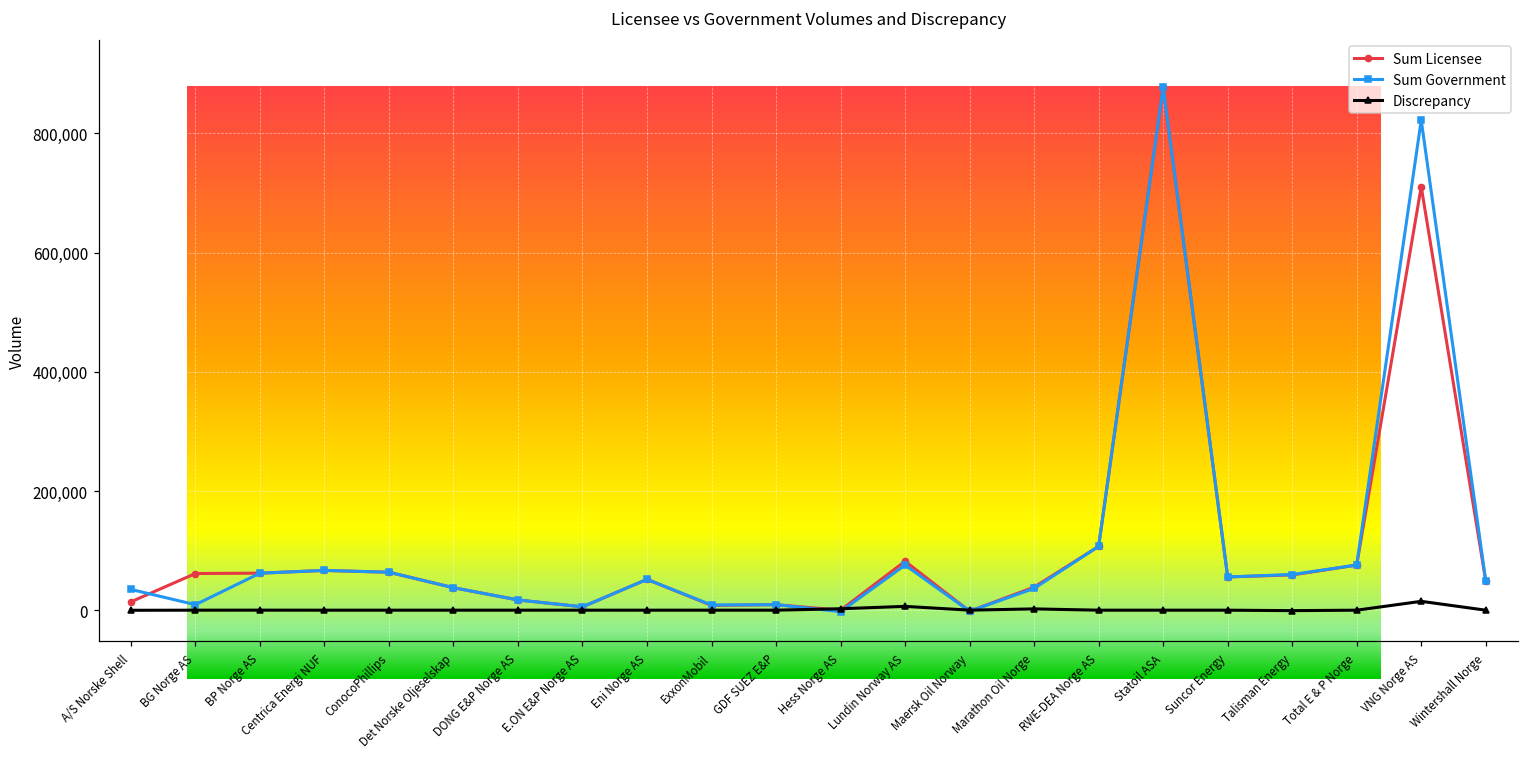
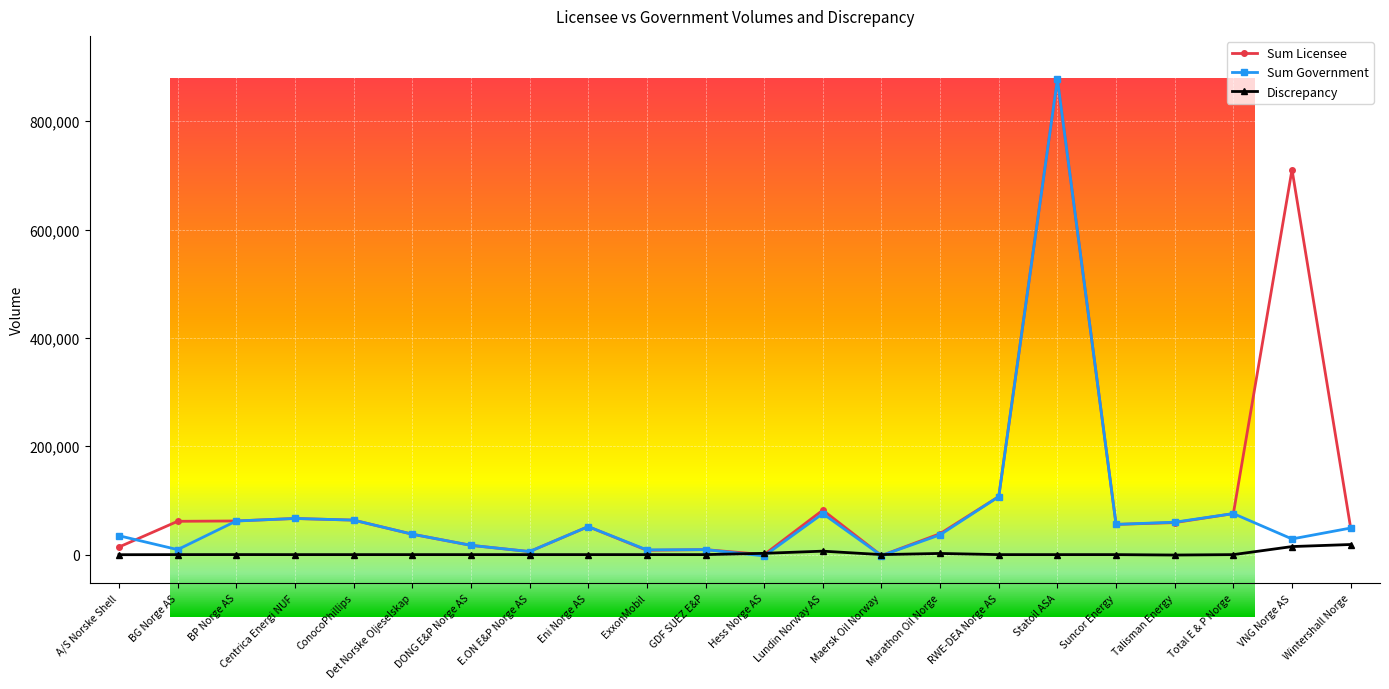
  {
    "Sum Licensee": {
      "A/S Norske Shell": "10,000",
      "BG Norge AS": "60,000",
      "VNG Norge AS": "710,000"
    },
    "Sum Government": {
      "A/S Norske Shell": "30,000",
      "BG Norge AS": "10,000",
-     "VNG Norge AS": "820,000"
+     "VNG Norge AS": "30,000"
    },
    "Discrepancy": {
      "A/S Norske Shell": "0",
      "BG Norge AS": "0",
      "VNG Norge AS": "10,000",
-     "Wintershall Norge": "0"
+     "Wintershall Norge": "20,000"
    }
  }
